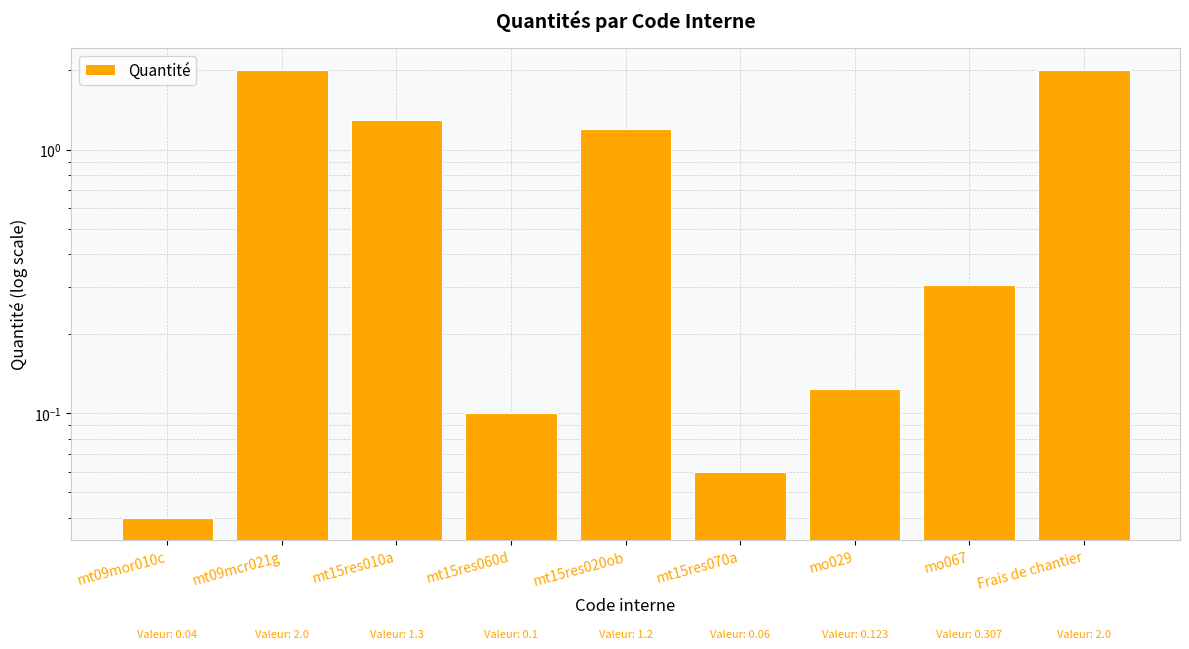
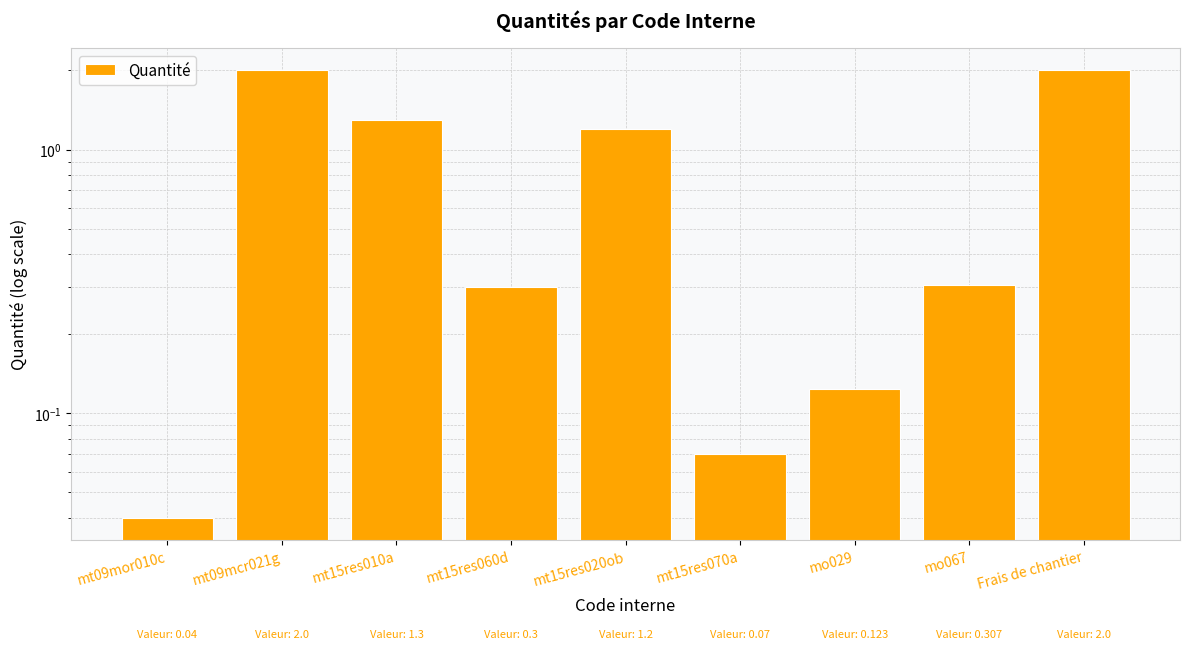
  {
    "mt09mor010c": 0.04,
    "mt09mcr021g": 2.0,
    "mt15res010a": 1.3,
-   "mt15res060d": 0.1,
+   "mt15res060d": 0.3,
    "mt15res020ob": 1.2,
-   "mt15res070a": 0.06,
+   "mt15res070a": 0.07,
    "mo029": 0.123,
    "mo067": 0.307,
    "Frais de chantier": 2.0
  }
